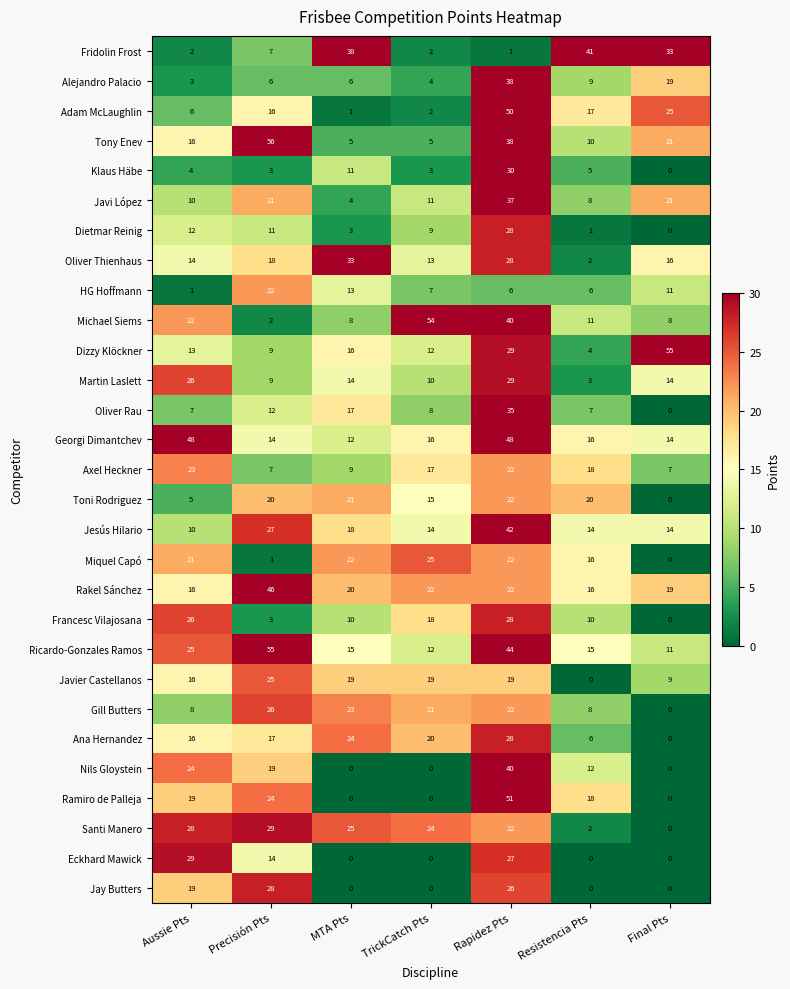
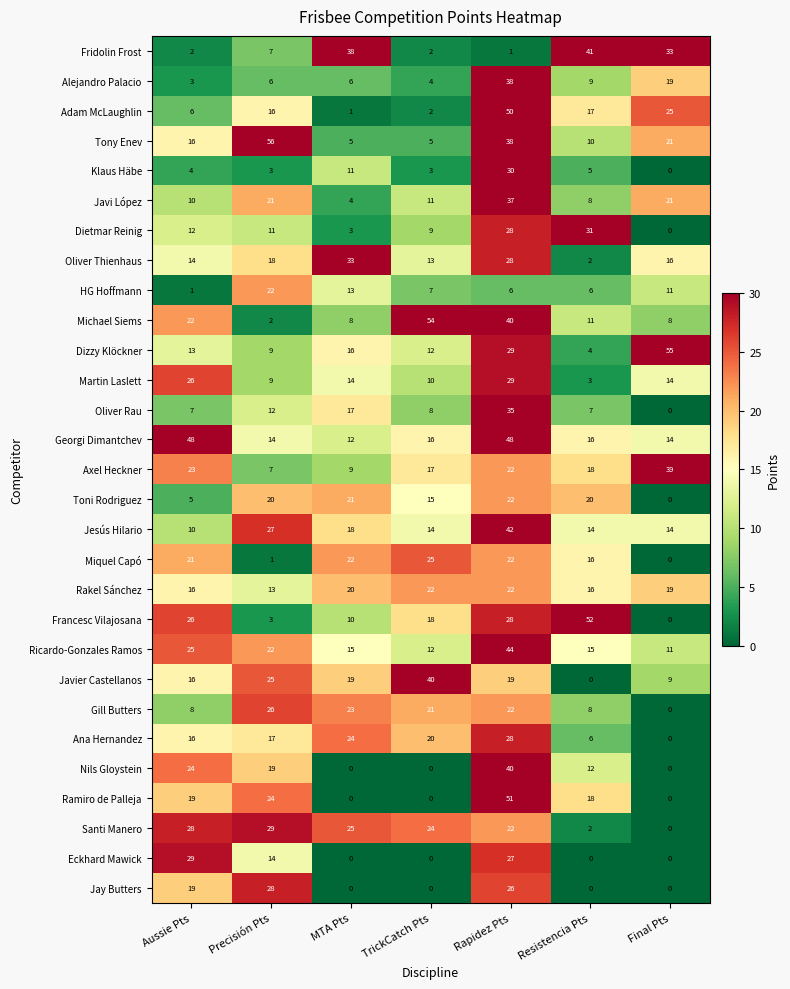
  {
    "Dietmar Reinig": {
      "Aussie Pts": 12,
      "Precisión Pts": 11,
      "MTA Pts": 3,
      "TrickCatch Pts": 9,
      "Rapidez Pts": 28,
-     "Resistencia Pts": 1,
+     "Resistencia Pts": 31,
      "Final Pts": 0
    },
    "Axel Heckner": {
      "Aussie Pts": 23,
      "Precisión Pts": 7,
      "MTA Pts": 9,
      "TrickCatch Pts": 17,
      "Rapidez Pts": 22,
      "Resistencia Pts": 18,
-     "Final Pts": 7
+     "Final Pts": 39
    },
    "Rakel Sánchez": {
      "Aussie Pts": 16,
-     "Precisión Pts": 46,
+     "Precisión Pts": 13,
      "MTA Pts": 20,
      "TrickCatch Pts": 22,
      "Rapidez Pts": 22,
      "Resistencia Pts": 16,
      "Final Pts": 19
    },
    "Francesc Vilajosana": {
      "Aussie Pts": 26,
      "Precisión Pts": 3,
      "MTA Pts": 10,
      "TrickCatch Pts": 18,
      "Rapidez Pts": 28,
-     "Resistencia Pts": 10,
+     "Resistencia Pts": 52,
      "Final Pts": 0
    },
    "Ricardo-Gonzales Ramos": {
      "Aussie Pts": 25,
-     "Precisión Pts": 55,
+     "Precisión Pts": 22,
      "MTA Pts": 15,
      "TrickCatch Pts": 12,
      "Rapidez Pts": 44,
      "Resistencia Pts": 15,
      "Final Pts": 11
    },
    "Javier Castellanos": {
      "Aussie Pts": 16,
      "Precisión Pts": 25,
      "MTA Pts": 19,
-     "TrickCatch Pts": 19,
+     "TrickCatch Pts": 40,
      "Rapidez Pts": 19,
      "Resistencia Pts": 0,
      "Final Pts": 9
    }
  }
